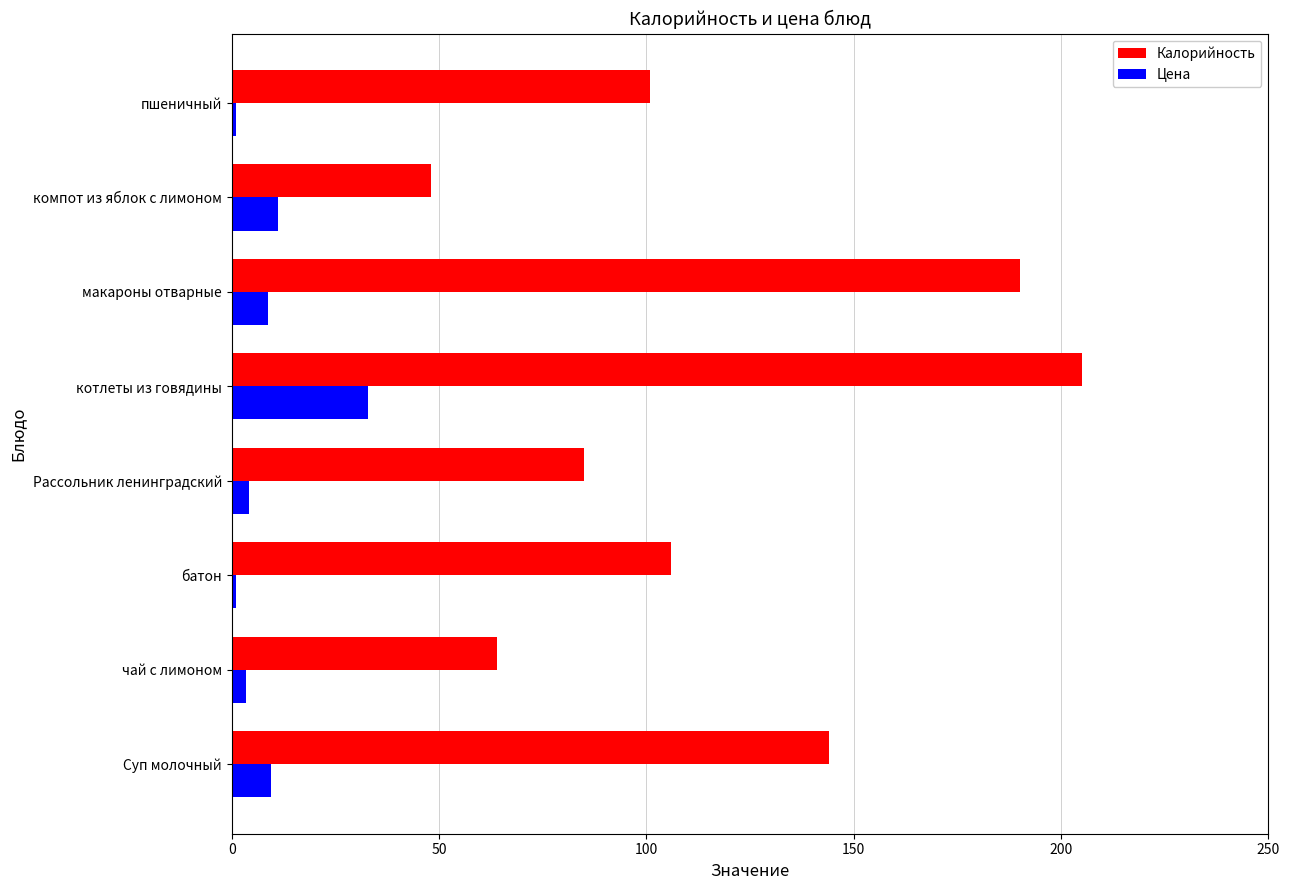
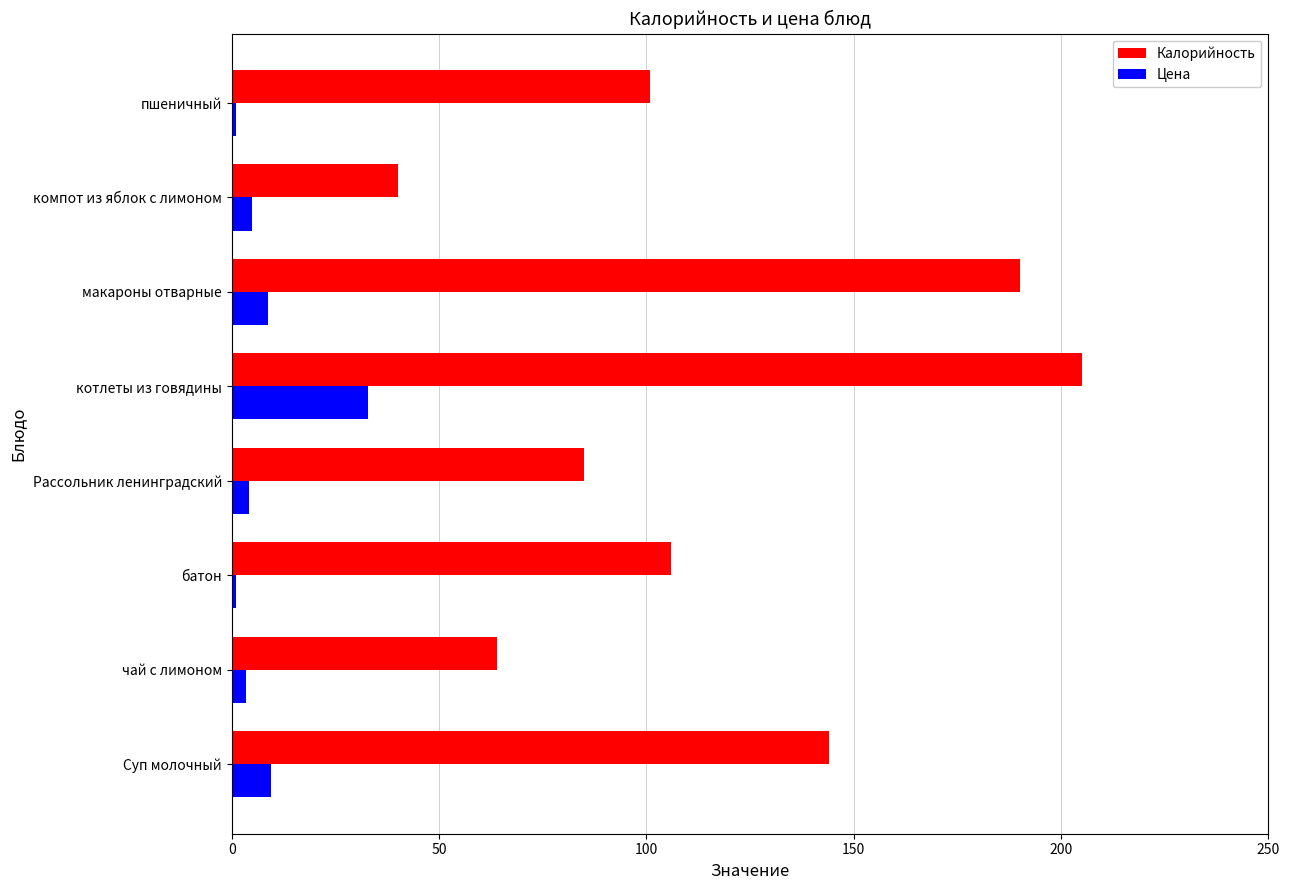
  {
    "Калорийность": {
      "пшеничный": 101,
-     "компот из яблок с лимоном": 48,
+     "компот из яблок с лимоном": 40,
      "макароны отварные": 190,
      "котлеты из говядины": 205,
      "Рассольник ленинградский": 85,
      "батон": 106,
      "чай с лимоном": 64,
      "Суп молочный": 144
    },
    "Цена": {
      "пшеничный": 1,
-     "компот из яблок с лимоном": 11,
+     "компот из яблок с лимоном": 5,
      "макароны отварные": 9,
      "котлеты из говядины": 33,
      "Рассольник ленинградский": 4,
      "батон": 1,
      "чай с лимоном": 3,
      "Суп молочный": 9
    }
  }
